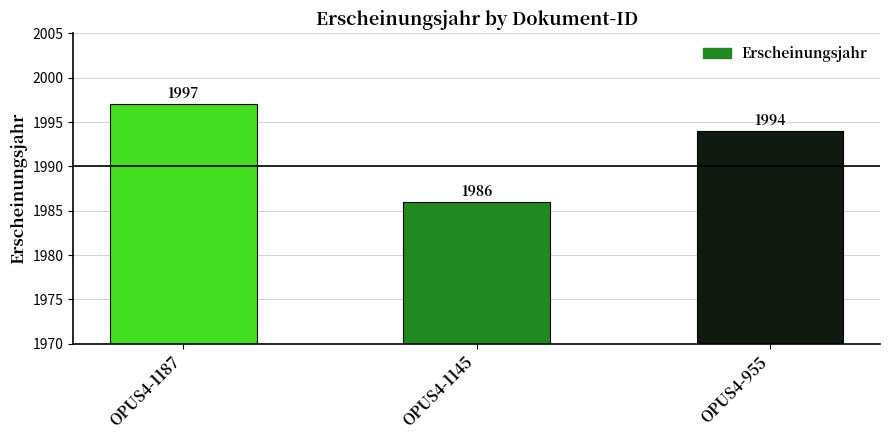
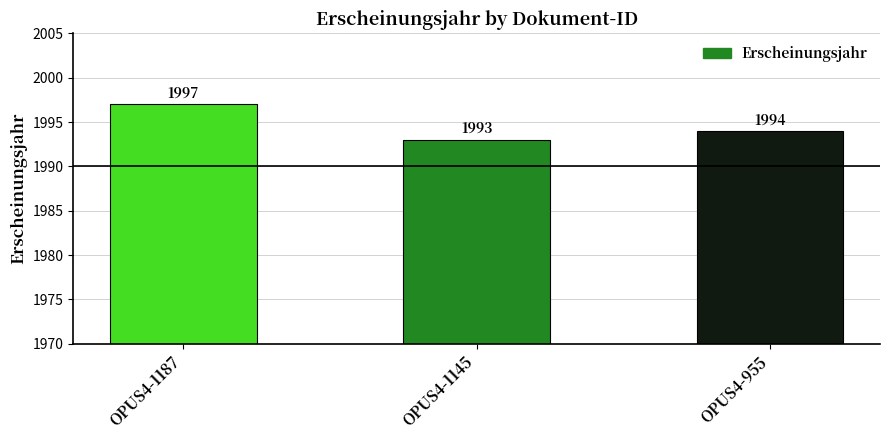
  {
    "OPUS4-1187": 1997,
-   "OPUS4-1145": 1986,
+   "OPUS4-1145": 1993,
    "OPUS4-955": 1994
  }
